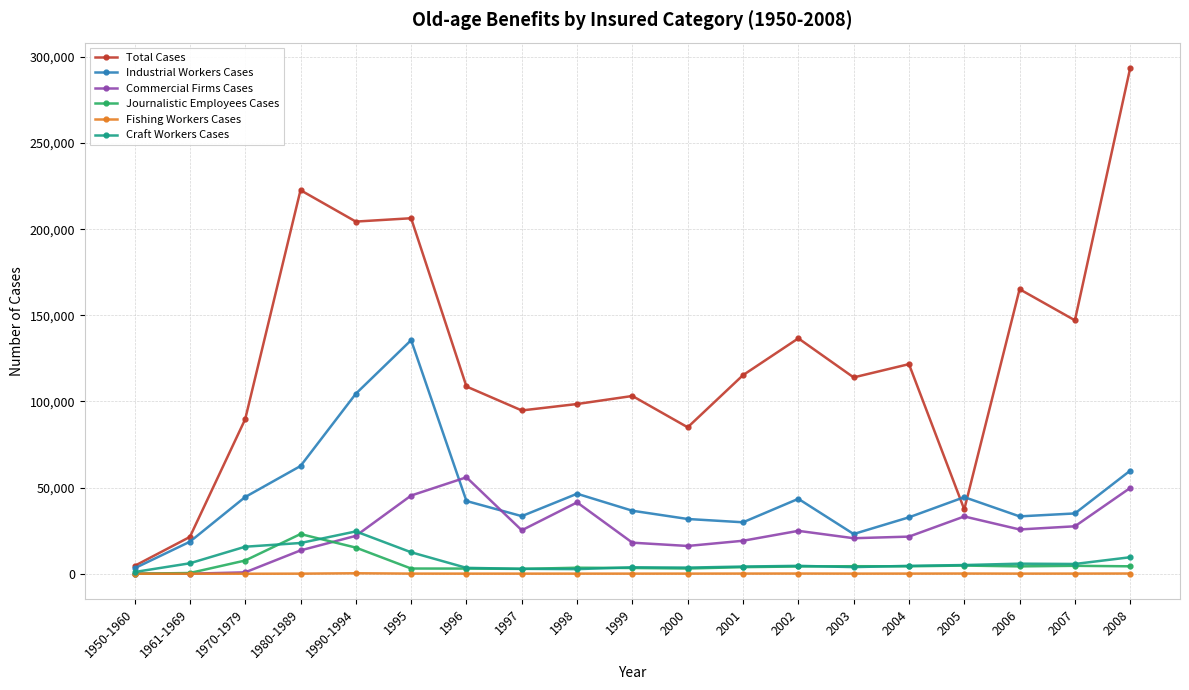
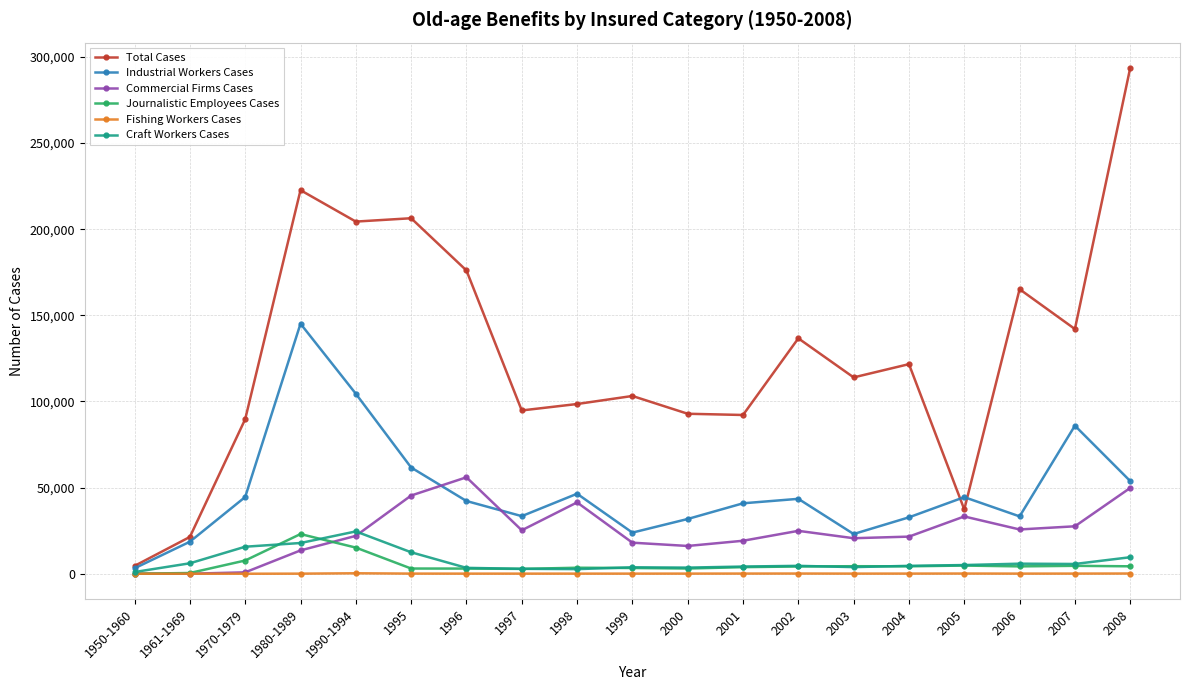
  {
    "Total Cases": {
      "1961-1969": "21,000",
      "1970-1979": "90,000",
      "1980-1989": "223,000",
      "1990-1994": "204,000",
      "1995": "206,000",
-     "1996": "109,000",
+     "1996": "176,000",
      "1997": "95,000",
      "1998": "99,000",
      "1999": "103,000",
-     "2000": "85,000",
-     "2001": "115,000",
+     "2000": "93,000",
+     "2001": "92,000",
      "2002": "137,000",
      "2003": "114,000",
      "2004": "122,000",
      "2005": "37,000",
      "2006": "165,000",
-     "2007": "147,000",
+     "2007": "142,000",
      "2008": "294,000"
    },
    "Industrial Workers Cases": {
      "1961-1969": "19,000",
      "1970-1979": "45,000",
-     "1980-1989": "63,000",
+     "1980-1989": "145,000",
      "1990-1994": "104,000",
-     "1995": "136,000",
+     "1995": "62,000",
      "1996": "42,000",
      "1997": "33,000",
      "1998": "46,000",
-     "1999": "37,000",
+     "1999": "24,000",
      "2000": "32,000",
-     "2001": "30,000",
+     "2001": "41,000",
      "2002": "43,000",
      "2003": "23,000",
      "2004": "33,000",
      "2005": "44,000",
      "2006": "33,000",
-     "2007": "35,000",
-     "2008": "60,000"
+     "2007": "86,000",
+     "2008": "54,000"
    },
    "Commercial Firms Cases": {
      "1980-1989": "14,000",
      "1990-1994": "22,000",
      "1995": "45,000",
      "1996": "56,000",
      "1997": "25,000",
      "1998": "41,000",
      "1999": "18,000",
      "2000": "16,000",
      "2001": "19,000",
      "2002": "25,000",
      "2003": "21,000",
      "2004": "22,000",
      "2005": "33,000",
      "2006": "26,000",
      "2007": "28,000",
      "2008": "50,000"
    },
    "Fishing Workers Cases": {
      "1980-1989": "0",
      "1990-1994": "0",
      "1995": "0",
      "1996": "0",
      "1997": "0",
      "1998": "0",
      "1999": "0",
      "2000": "0",
      "2001": "0",
      "2002": "0",
      "2003": "0",
      "2004": "0",
      "2005": "0",
      "2006": "0",
      "2007": "0",
      "2008": "0"
    }
  }
